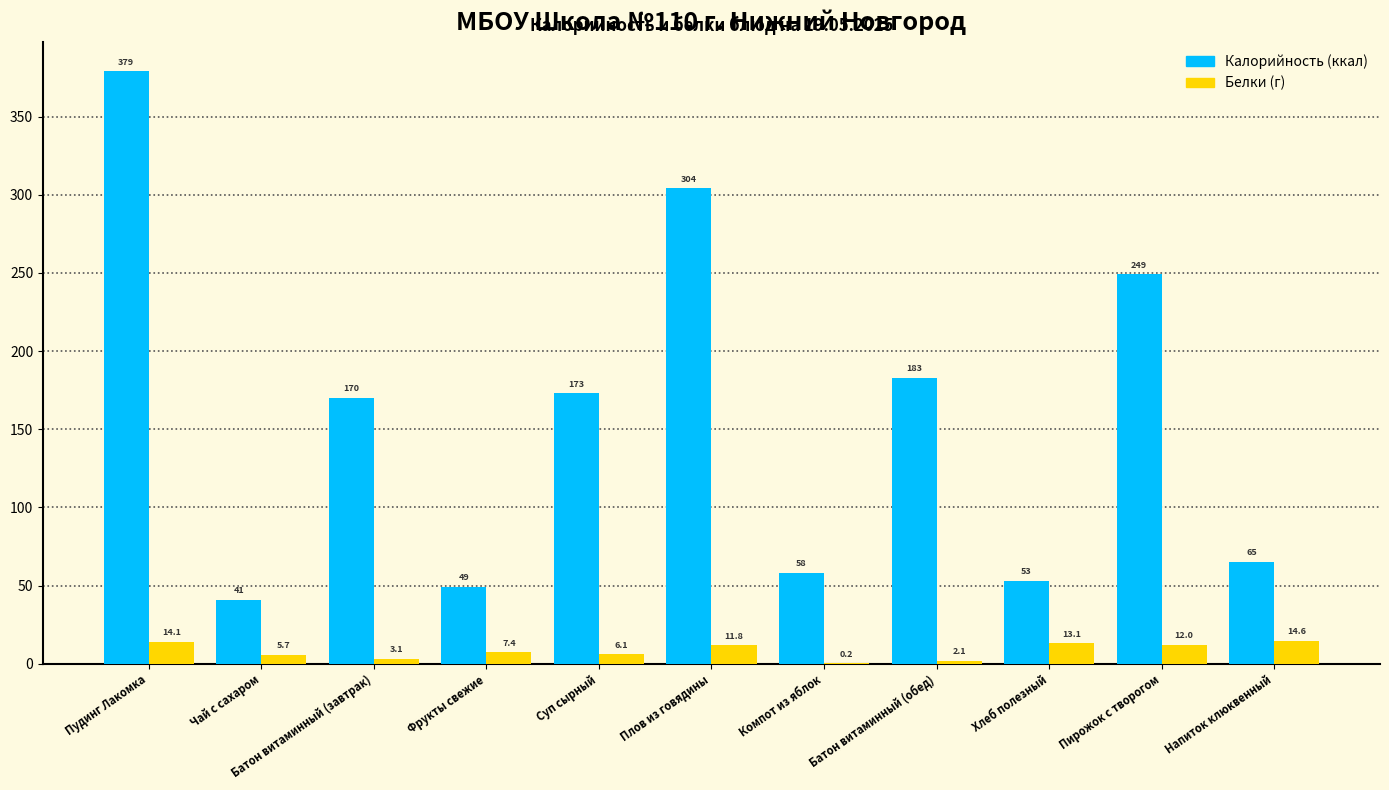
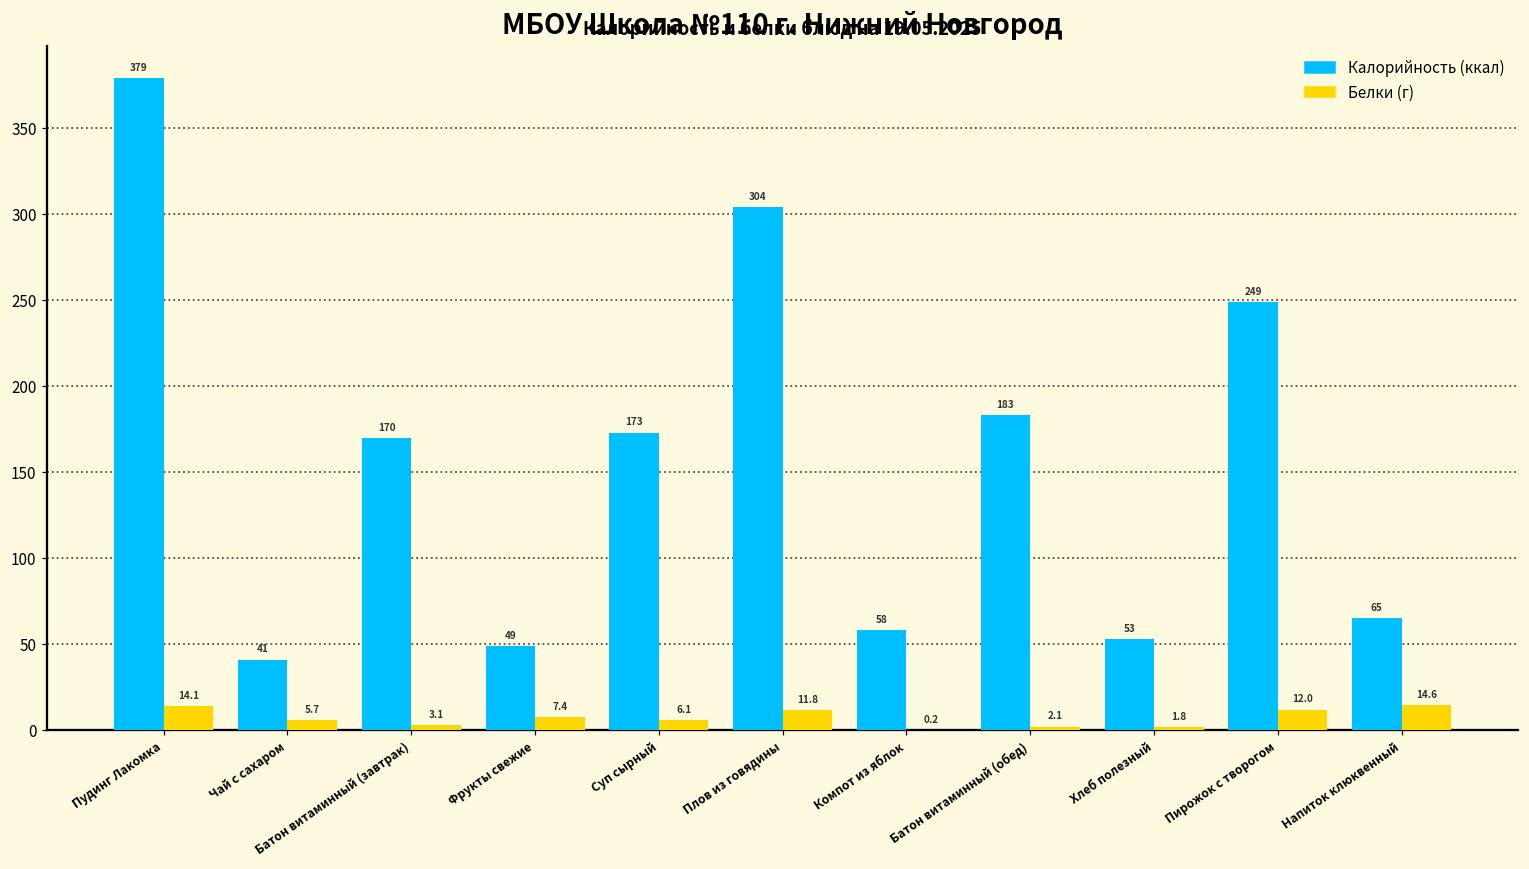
  {
    "Калорийность (ккал)": {
      "Пудинг Лакомка": 379,
      "Чай с сахаром": 41,
      "Батон витаминный (завтрак)": 170,
      "Фрукты свежие": 49,
      "Суп сырный": 173,
      "Плов из говядины": 304,
      "Компот из яблок": 58,
      "Батон витаминный (обед)": 183,
      "Хлеб полезный": 53,
      "Пирожок с творогом": 249,
      "Напиток клюквенный": 65
    },
    "Белки (г)": {
      "Пудинг Лакомка": 14.1,
      "Чай с сахаром": 5.7,
      "Батон витаминный (завтрак)": 3.1,
      "Фрукты свежие": 7.4,
      "Суп сырный": 6.1,
      "Плов из говядины": 11.8,
      "Компот из яблок": 0.2,
      "Батон витаминный (обед)": 2.1,
-     "Хлеб полезный": 13.1,
+     "Хлеб полезный": 1.8,
      "Пирожок с творогом": 12.0,
      "Напиток клюквенный": 14.6
    }
  }
